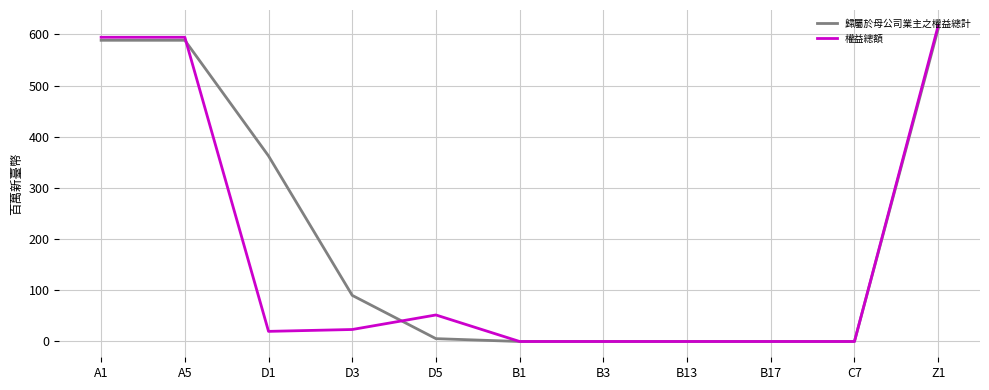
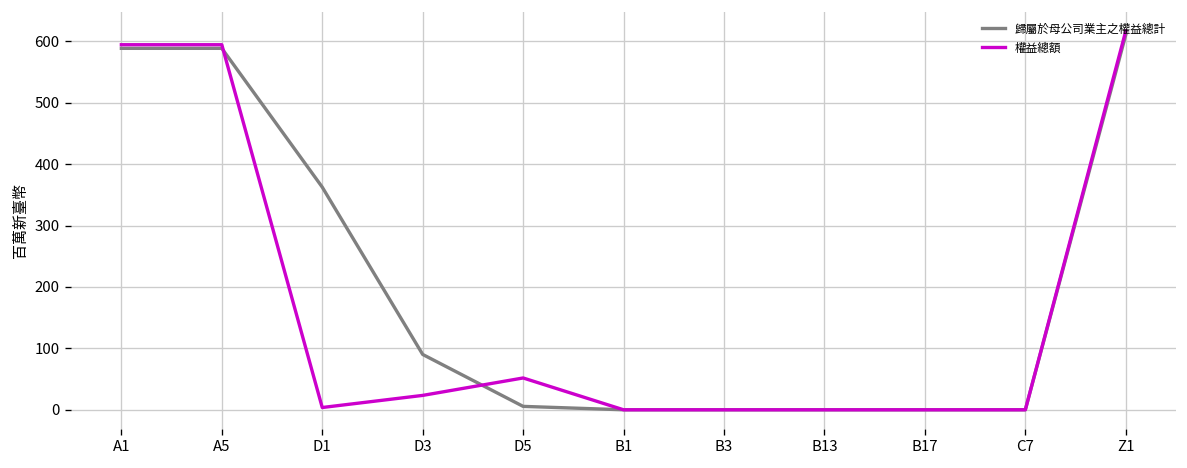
  {
    "歸屬於母公司業主之權益總計": {
      "A1": 590,
      "A5": 590,
      "D1": 360,
      "D3": 90,
      "D5": 10,
      "Z1": 610
    },
    "權益總額": {
      "A1": 590,
      "A5": 590,
-     "D1": 20,
+     "D1": 0,
      "D3": 20,
      "D5": 50,
      "Z1": 620
    }
  }
